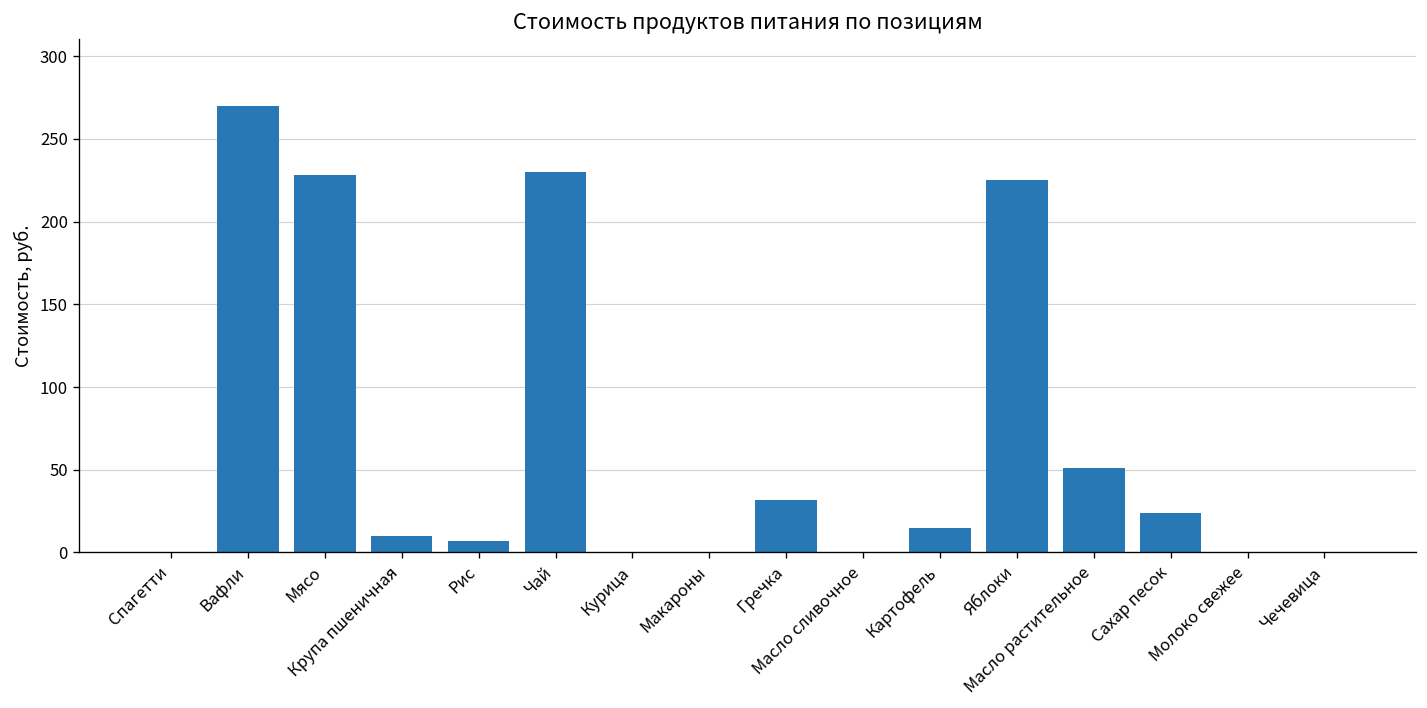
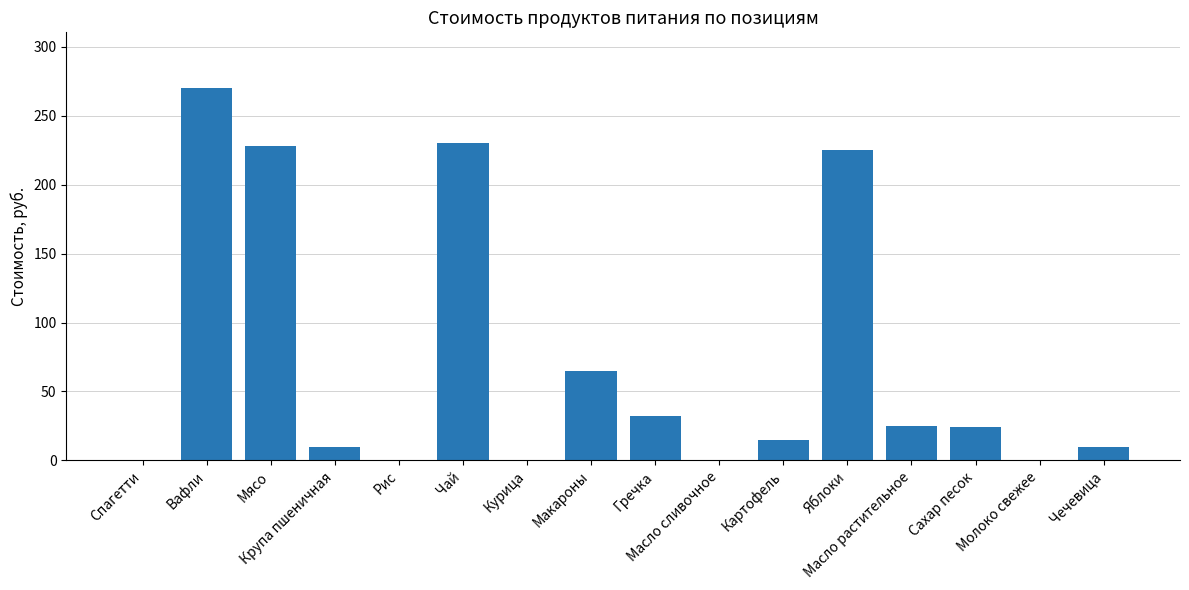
  {
    "Спагетти": 0,
    "Вафли": 270,
    "Мясо": 228,
    "Крупа пшеничная": 10,
-   "Рис": 7,
+   "Рис": 0,
    "Чай": 230,
    "Курица": 0,
-   "Макароны": 0,
+   "Макароны": 65,
    "Гречка": 32,
    "Масло сливочное": 0,
    "Картофель": 15,
    "Яблоки": 225,
-   "Масло растительное": 51,
+   "Масло растительное": 25,
    "Сахар песок": 24,
    "Молоко свежее": 0,
-   "Чечевица": 0
+   "Чечевица": 10
  }
